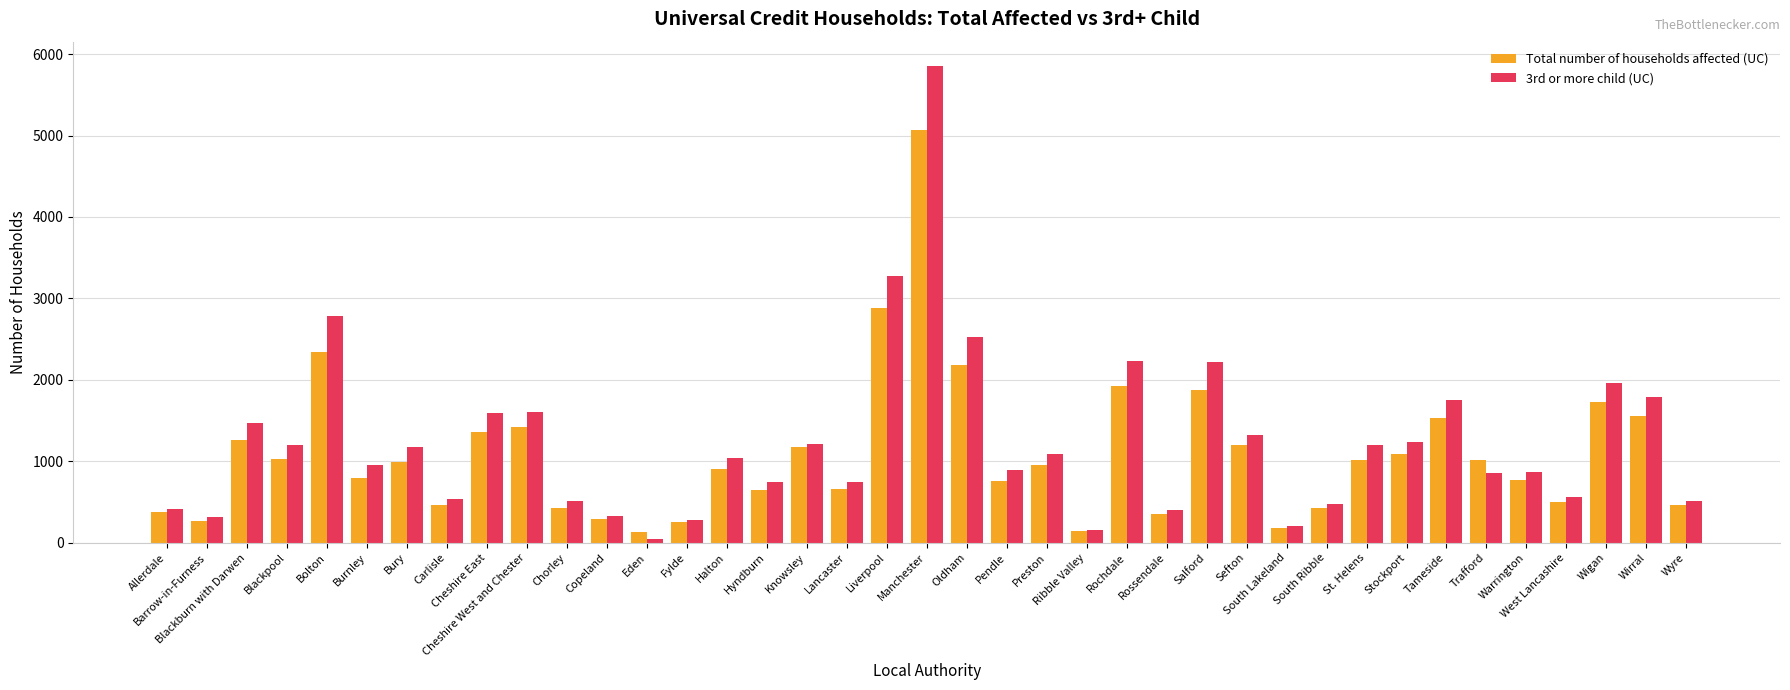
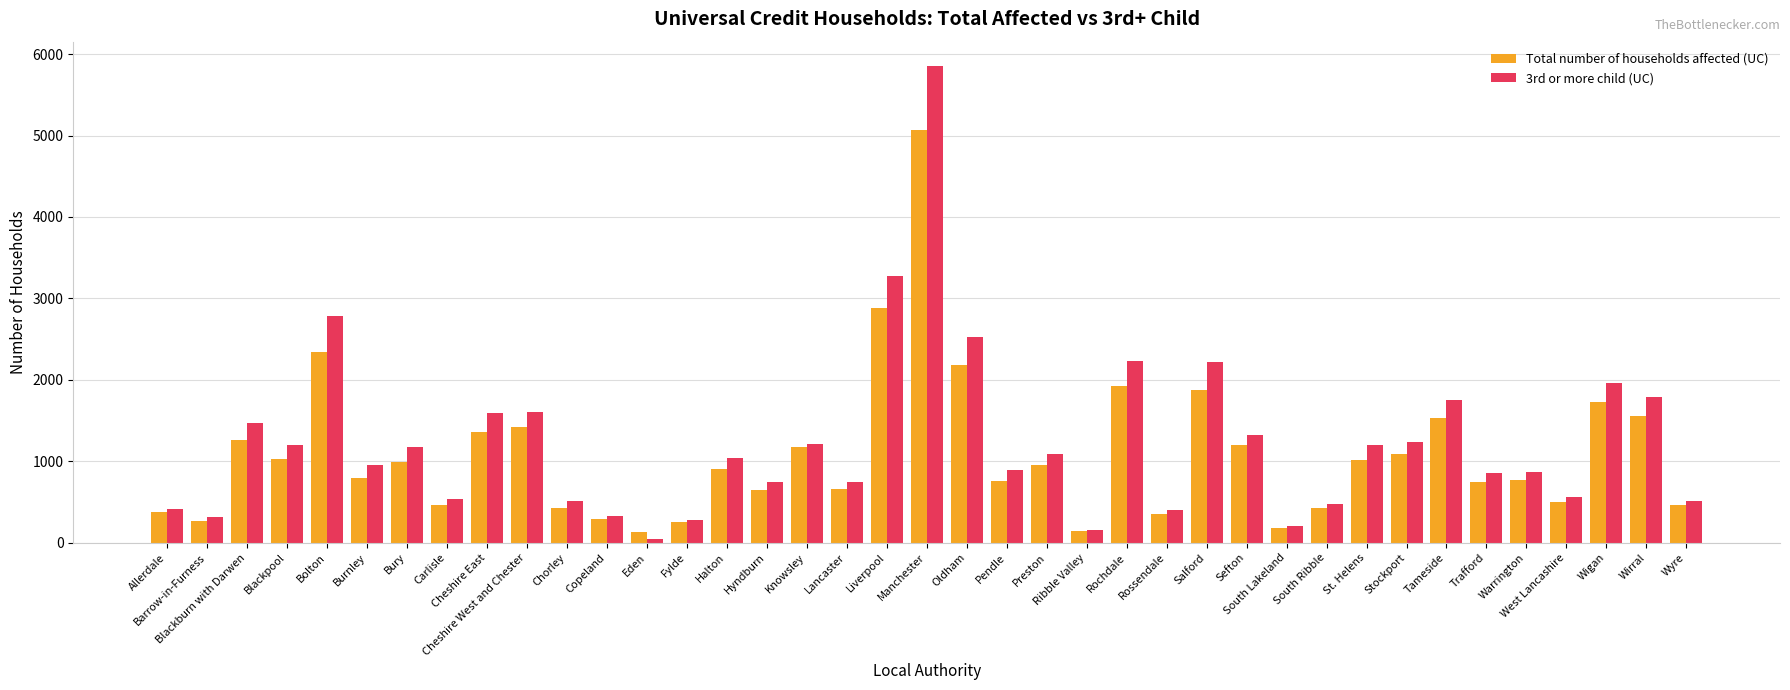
  {
    "Total number of households affected (UC)": {
      "Allerdale": 400,
      "Barrow-in-Furness": 300,
      "Blackburn with Darwen": 1300,
      "Blackpool": 1000,
      "Bolton": 2300,
      "Burnley": 800,
      "Bury": 1000,
      "Carlisle": 500,
      "Cheshire East": 1400,
      "Cheshire West and Chester": 1400,
      "Chorley": 400,
      "Copeland": 300,
      "Eden": 100,
      "Fylde": 300,
      "Halton": 900,
      "Hyndburn": 700,
      "Knowsley": 1200,
      "Lancaster": 700,
      "Liverpool": 2900,
      "Manchester": 5100,
      "Oldham": 2200,
      "Pendle": 800,
      "Preston": 1000,
      "Ribble Valley": 200,
      "Rochdale": 1900,
      "Rossendale": 400,
      "Salford": 1900,
      "Sefton": 1200,
      "South Lakeland": 200,
      "South Ribble": 400,
      "St. Helens": 1000,
      "Stockport": 1100,
      "Tameside": 1500,
-     "Trafford": 1000,
+     "Trafford": 800,
      "Warrington": 800,
      "West Lancashire": 500,
      "Wigan": 1700,
      "Wirral": 1600,
      "Wyre": 500
    },
    "3rd or more child (UC)": {
      "Allerdale": 400,
      "Barrow-in-Furness": 300,
      "Blackburn with Darwen": 1500,
      "Blackpool": 1200,
      "Bolton": 2800,
      "Burnley": 1000,
      "Bury": 1200,
      "Carlisle": 500,
      "Cheshire East": 1600,
      "Cheshire West and Chester": 1600,
      "Chorley": 500,
      "Copeland": 300,
      "Eden": 0,
      "Fylde": 300,
      "Halton": 1000,
      "Hyndburn": 800,
      "Knowsley": 1200,
      "Lancaster": 800,
      "Liverpool": 3300,
      "Manchester": 5900,
      "Oldham": 2500,
      "Pendle": 900,
      "Preston": 1100,
      "Ribble Valley": 200,
      "Rochdale": 2200,
      "Rossendale": 400,
      "Salford": 2200,
      "Sefton": 1300,
      "South Lakeland": 200,
      "South Ribble": 500,
      "St. Helens": 1200,
      "Stockport": 1200,
      "Tameside": 1800,
      "Trafford": 900,
      "Warrington": 900,
      "West Lancashire": 600,
      "Wigan": 2000,
      "Wirral": 1800,
      "Wyre": 500
    }
  }
